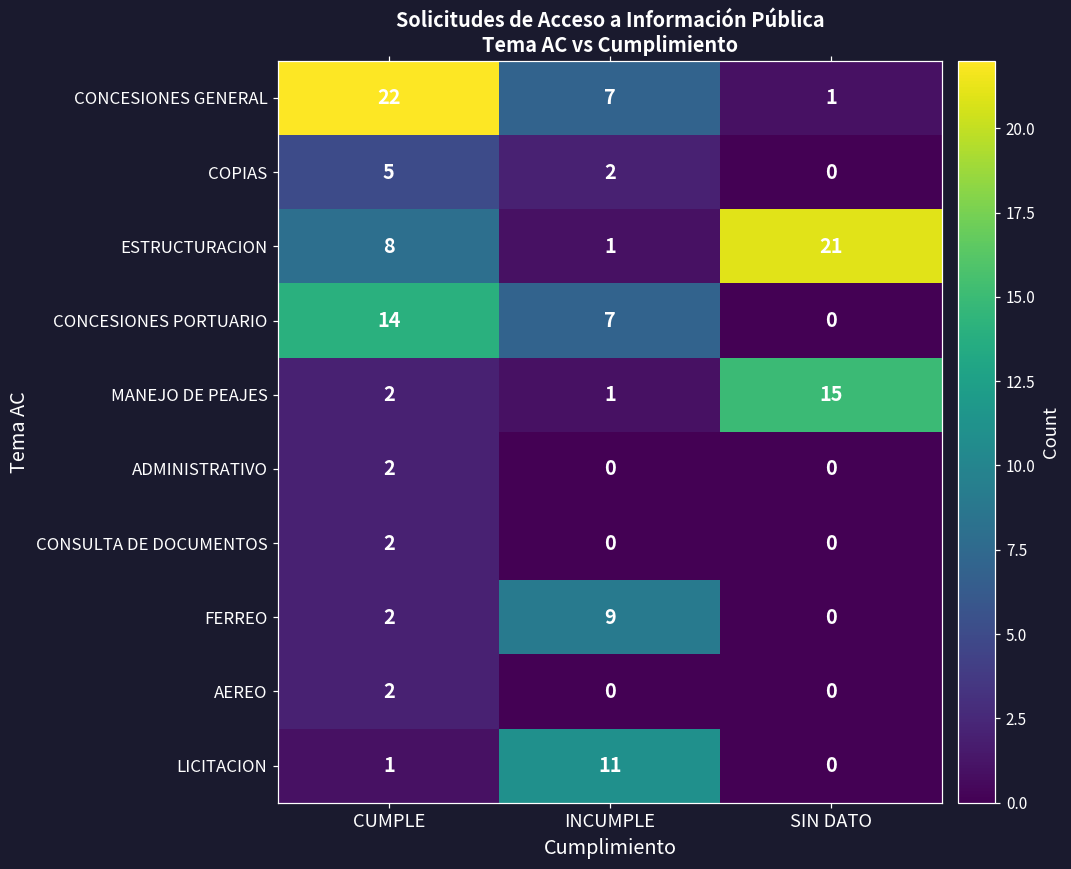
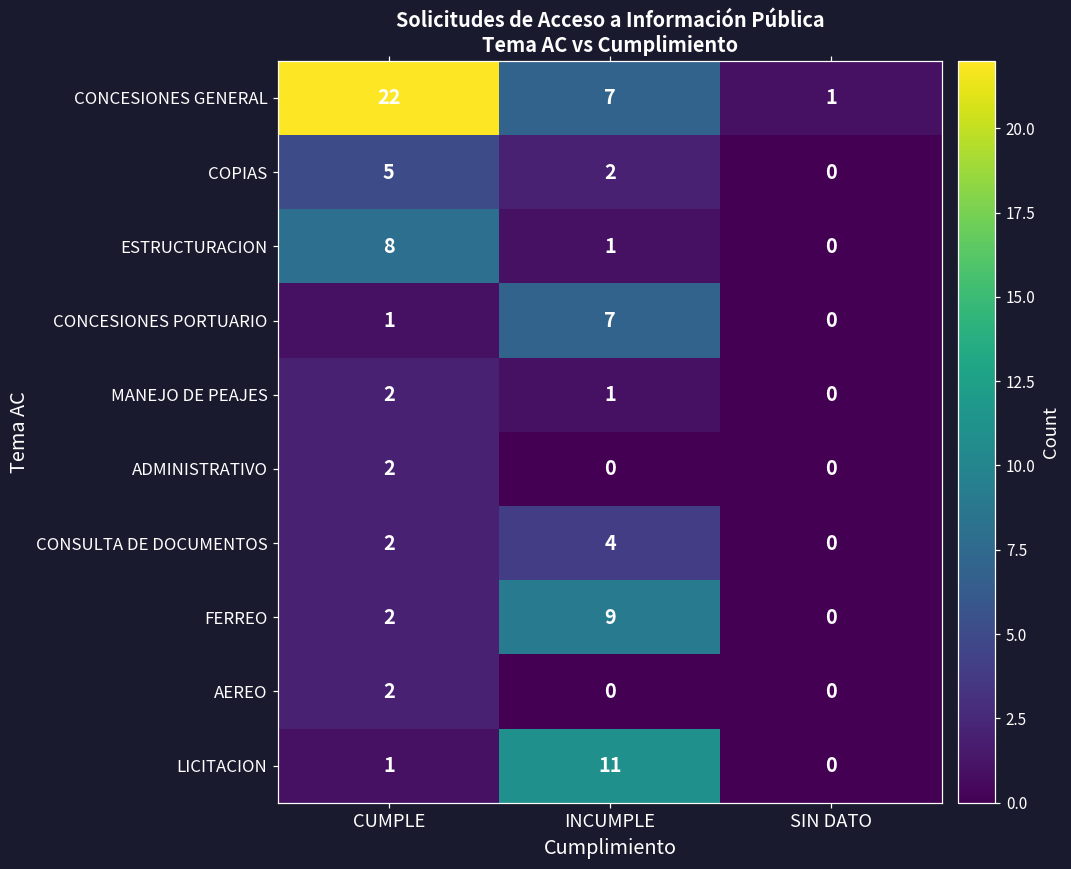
  {
    "CONCESIONES GENERAL": {
      "CUMPLE": 22,
      "INCUMPLE": 7,
      "SIN DATO": 1
    },
    "COPIAS": {
      "CUMPLE": 5,
      "INCUMPLE": 2,
      "SIN DATO": 0
    },
    "ESTRUCTURACION": {
      "CUMPLE": 8,
      "INCUMPLE": 1,
-     "SIN DATO": 21
+     "SIN DATO": 0
    },
    "CONCESIONES PORTUARIO": {
-     "CUMPLE": 14,
+     "CUMPLE": 1,
      "INCUMPLE": 7,
      "SIN DATO": 0
    },
    "MANEJO DE PEAJES": {
      "CUMPLE": 2,
      "INCUMPLE": 1,
-     "SIN DATO": 15
+     "SIN DATO": 0
    },
    "ADMINISTRATIVO": {
      "CUMPLE": 2,
      "INCUMPLE": 0,
      "SIN DATO": 0
    },
    "CONSULTA DE DOCUMENTOS": {
      "CUMPLE": 2,
-     "INCUMPLE": 0,
+     "INCUMPLE": 4,
      "SIN DATO": 0
    },
    "FERREO": {
      "CUMPLE": 2,
      "INCUMPLE": 9,
      "SIN DATO": 0
    },
    "AEREO": {
      "CUMPLE": 2,
      "INCUMPLE": 0,
      "SIN DATO": 0
    },
    "LICITACION": {
      "CUMPLE": 1,
      "INCUMPLE": 11,
      "SIN DATO": 0
    }
  }
